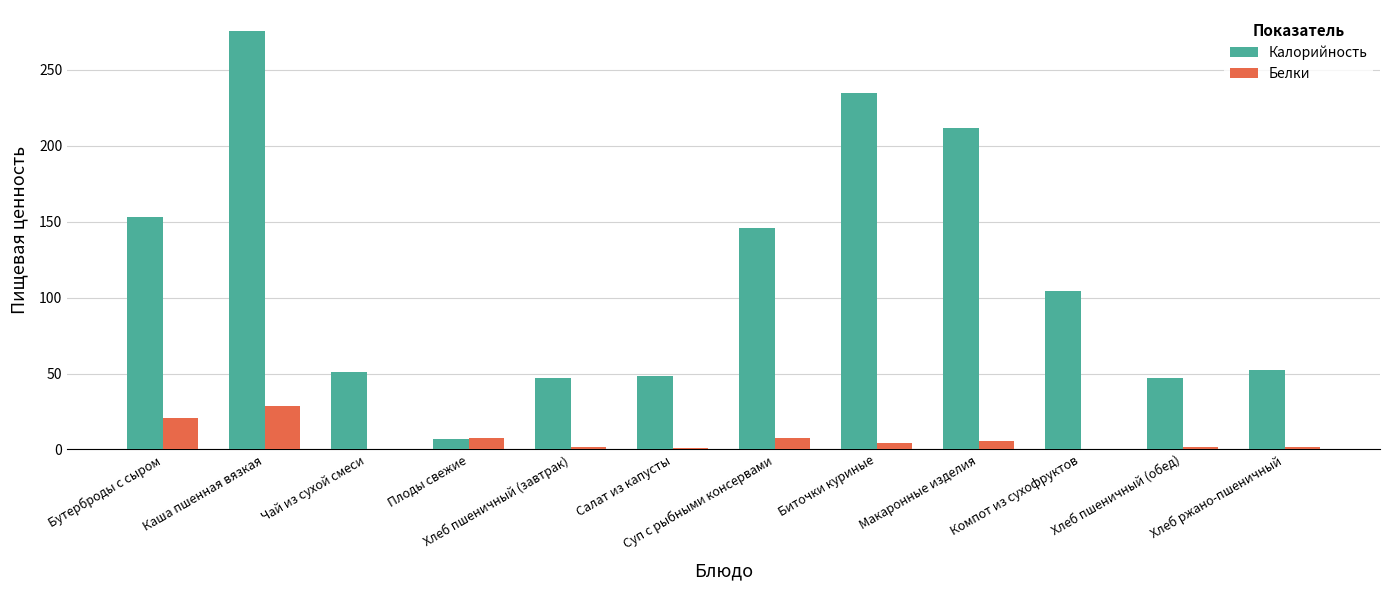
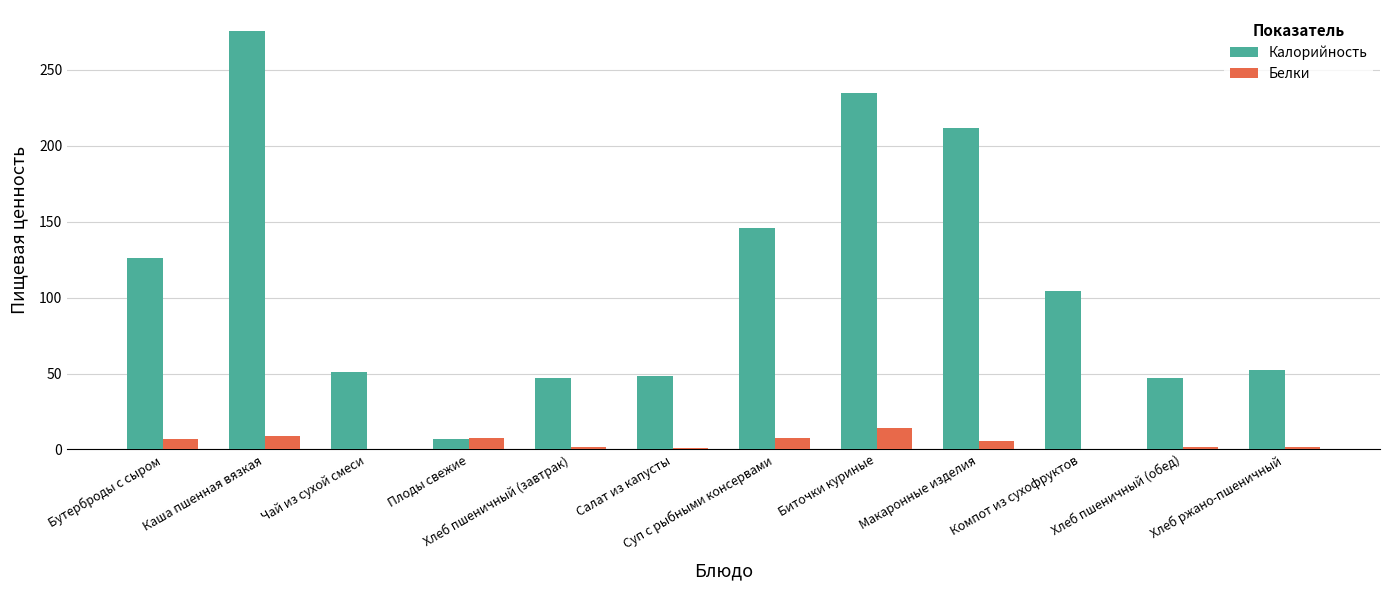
  {
    "Калорийность": {
-     "Бутерброды с сыром": 153,
+     "Бутерброды с сыром": 126,
      "Каша пшенная вязкая": 276,
      "Чай из сухой смеси": 51,
      "Плоды свежие": 7,
      "Хлеб пшеничный (завтрак)": 47,
      "Салат из капусты": 48,
      "Суп с рыбными консервами": 146,
      "Биточки куриные": 235,
      "Макаронные изделия": 211,
      "Компот из сухофруктов": 104,
      "Хлеб пшеничный (обед)": 47,
      "Хлеб ржано-пшеничный": 52
    },
    "Белки": {
-     "Бутерброды с сыром": 21,
-     "Каша пшенная вязкая": 29,
+     "Бутерброды с сыром": 7,
+     "Каша пшенная вязкая": 9,
      "Чай из сухой смеси": 0,
      "Плоды свежие": 8,
      "Суп с рыбными консервами": 7,
-     "Биточки куриные": 4,
+     "Биточки куриные": 14,
      "Макаронные изделия": 6
    }
  }
